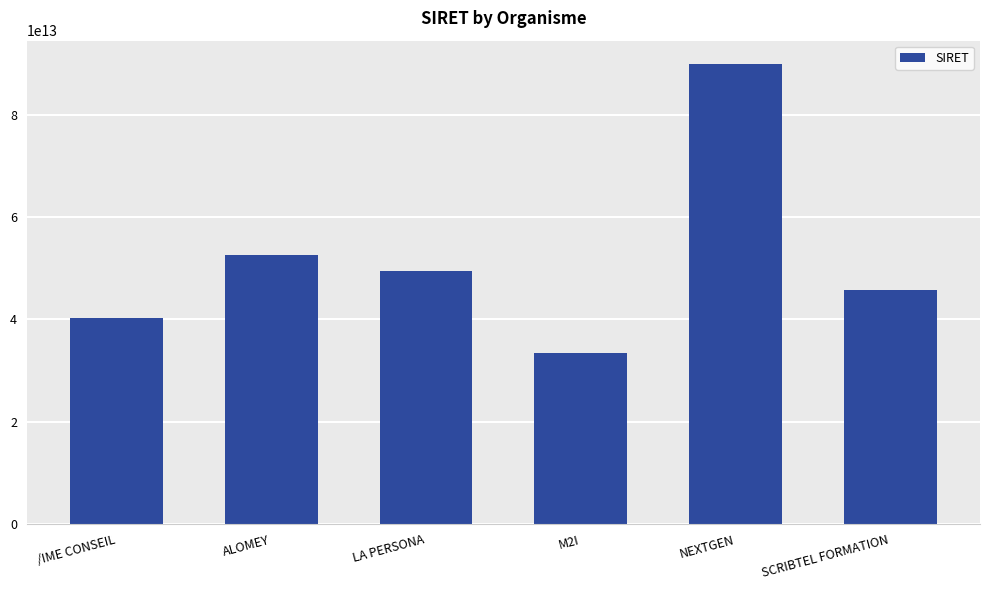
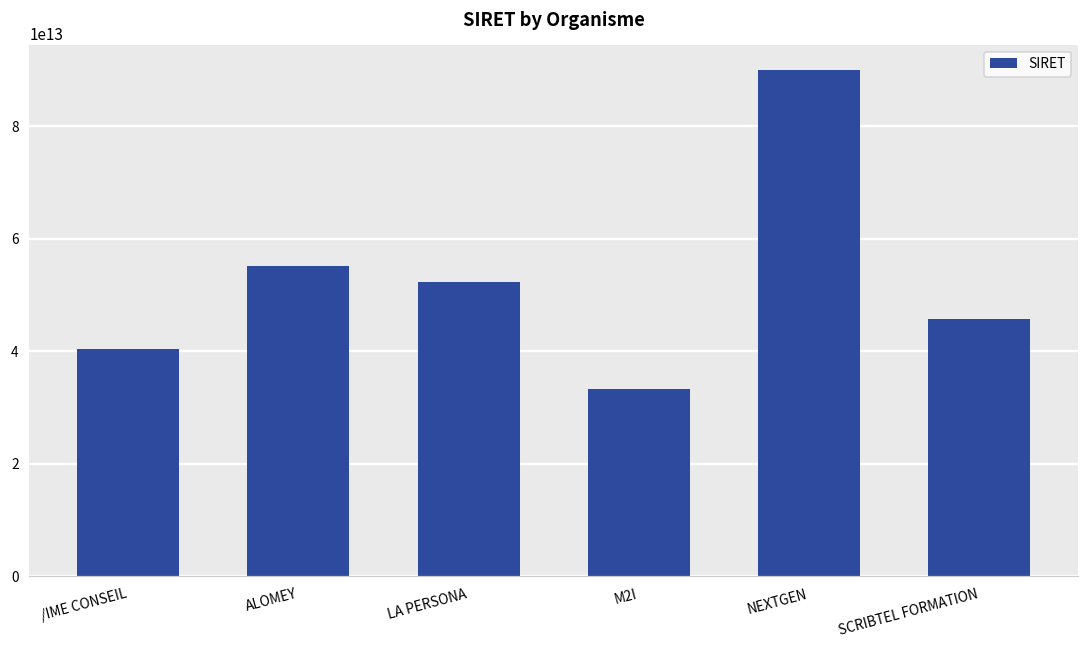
  {
    "/IME CONSEIL": 40000000000000,
-   "ALOMEY": 53000000000000,
-   "LA PERSONA": 50000000000000,
+   "ALOMEY": 55000000000000,
+   "LA PERSONA": 52000000000000,
    "M2I": 33000000000000,
    "NEXTGEN": 90000000000000,
    "SCRIBTEL FORMATION": 46000000000000
  }
